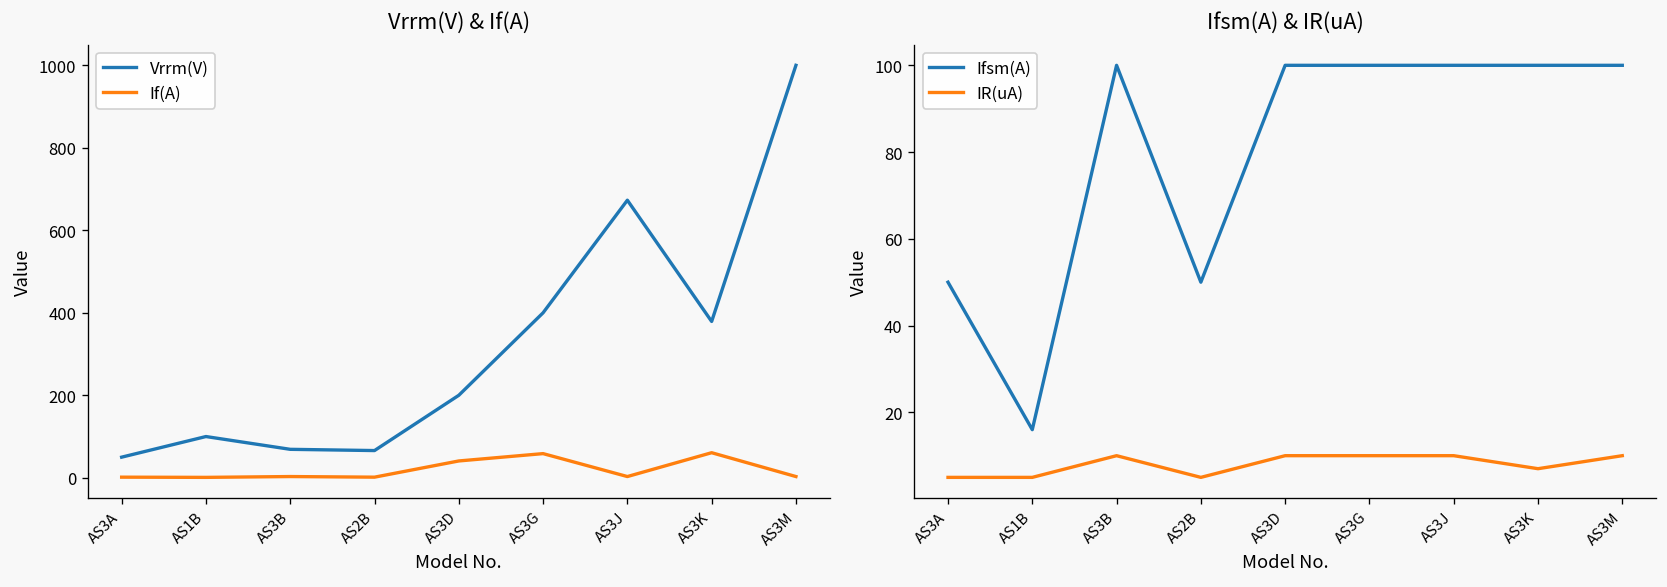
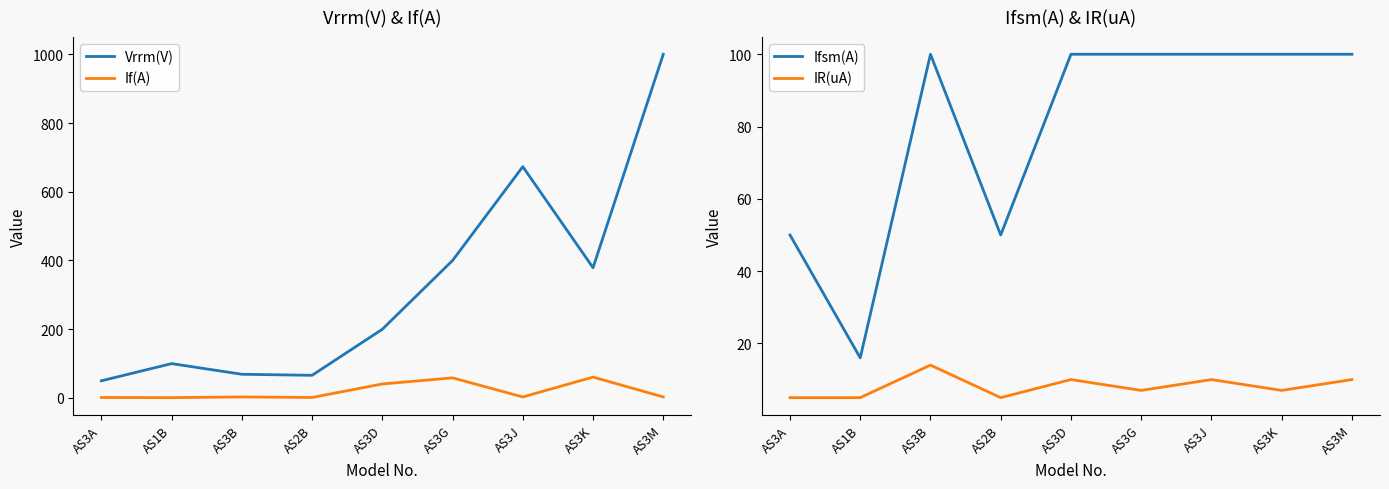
  {
    "Vrrm(V) & If(A)": {
      "Vrrm(V)": {
        "AS3A": 50,
        "AS1B": 100,
        "AS3B": 70,
        "AS2B": 70,
        "AS3D": 200,
        "AS3G": 400,
        "AS3J": 670,
        "AS3K": 380,
        "AS3M": 1000
      },
      "If(A)": {
        "AS3A": 0,
        "AS1B": 0,
        "AS3B": 0,
        "AS2B": 0,
        "AS3D": 40,
        "AS3G": 60,
        "AS3J": 0,
        "AS3K": 60,
        "AS3M": 0
      }
    },
    "Ifsm(A) & IR(uA)": {
      "Ifsm(A)": {
        "AS3A": 50,
        "AS1B": 16,
        "AS3B": 100,
        "AS2B": 50,
        "AS3D": 100,
        "AS3G": 100,
        "AS3J": 100,
        "AS3K": 100,
        "AS3M": 100
      },
      "IR(uA)": {
        "AS3A": 5,
        "AS1B": 5,
-       "AS3B": 10,
+       "AS3B": 14,
        "AS2B": 5,
        "AS3D": 10,
-       "AS3G": 10,
+       "AS3G": 7,
        "AS3J": 10,
        "AS3K": 7,
        "AS3M": 10
      }
    }
  }
